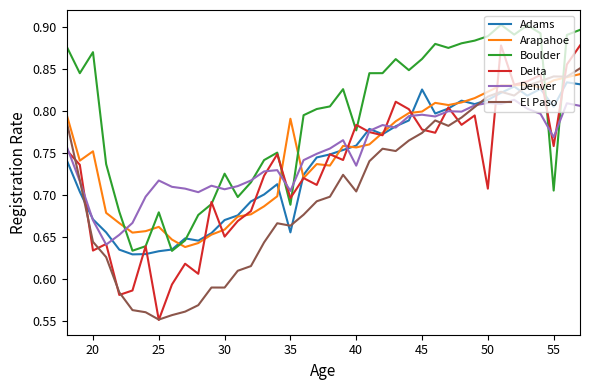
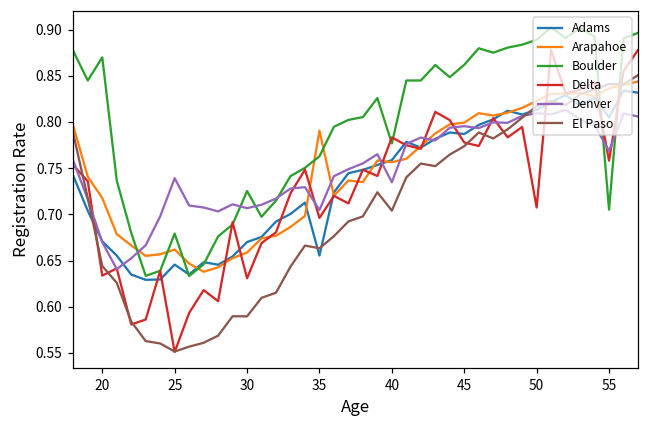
  {
    "Adams": {
-     "25": 0.63,
+     "25": 0.65,
      "30": 0.67,
      "35": 0.66,
-     "45": 0.83
+     "45": 0.79
    },
    "Arapahoe": {
-     "20": 0.75,
+     "20": 0.72,
      "25": 0.66,
      "30": 0.66,
      "35": 0.79,
      "45": 0.80
    },
    "Boulder": {
      "20": 0.87,
      "25": 0.68,
      "30": 0.73,
-     "35": 0.69,
+     "35": 0.76,
      "40": 0.78,
      "45": 0.86,
      "55": 0.71
    },
    "Delta": {
      "20": 0.63,
-     "30": 0.65,
+     "30": 0.63,
      "35": 0.70,
      "40": 0.78,
      "45": 0.78,
      "50": 0.71,
      "55": 0.76
    },
    "Denver": {
-     "25": 0.72,
+     "25": 0.74,
      "30": 0.71,
      "35": 0.70,
      "40": 0.73,
      "45": 0.80,
      "55": 0.77
    },
    "El Paso": {
      "20": 0.64,
      "30": 0.59,
      "35": 0.66,
      "40": 0.70,
      "45": 0.77
    }
  }
